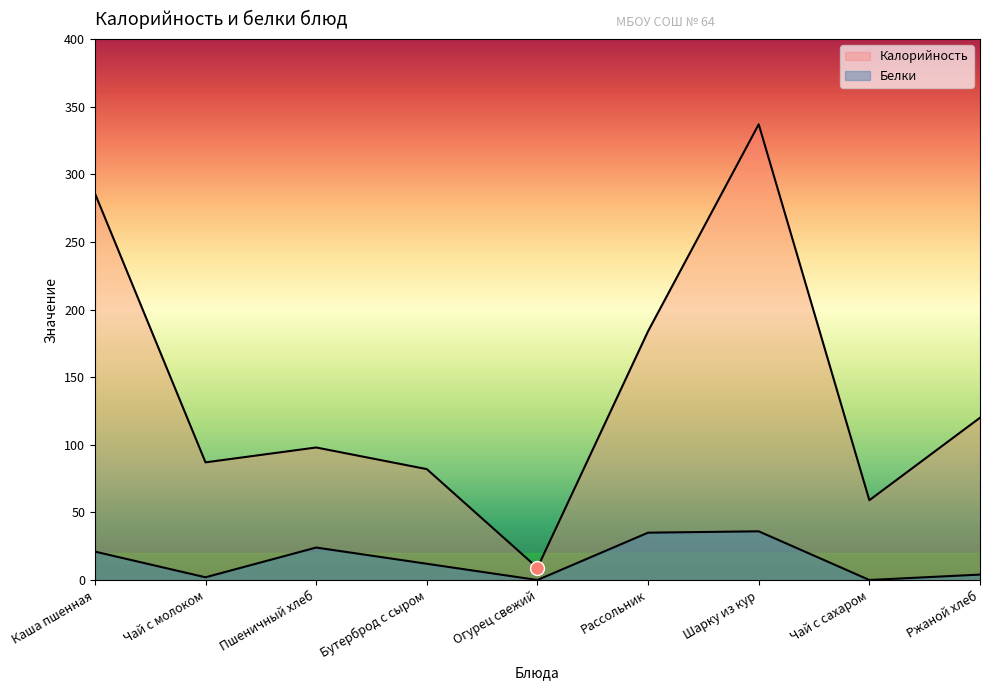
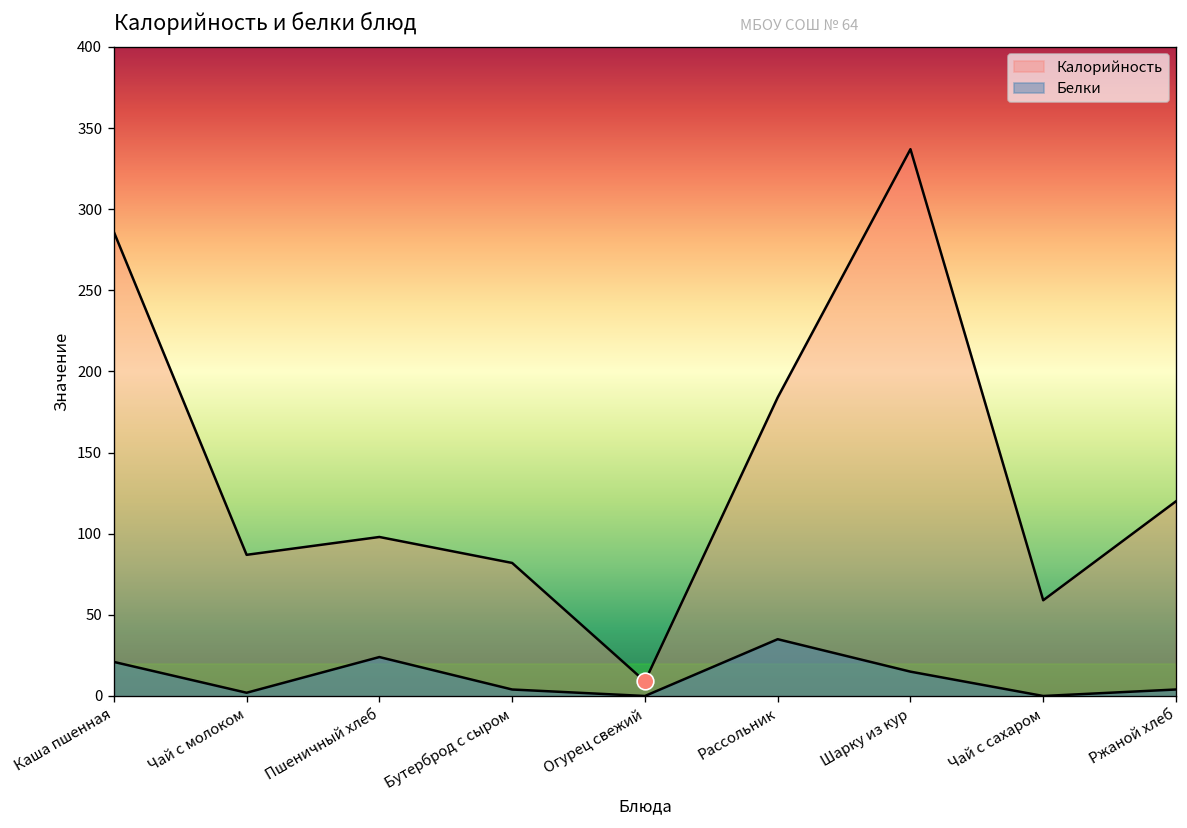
  {
    "Белки": {
      "Каша пшенная": 21,
      "Чай с молоком": 2,
      "Пшеничный хлеб": 24,
-     "Бутерброд с сыром": 12,
+     "Бутерброд с сыром": 4,
      "Огурец свежий": 0,
      "Рассольник": 35,
-     "Шарку из кур": 36,
+     "Шарку из кур": 15,
      "Чай с сахаром": 0,
      "Ржаной хлеб": 4
    }
  }
